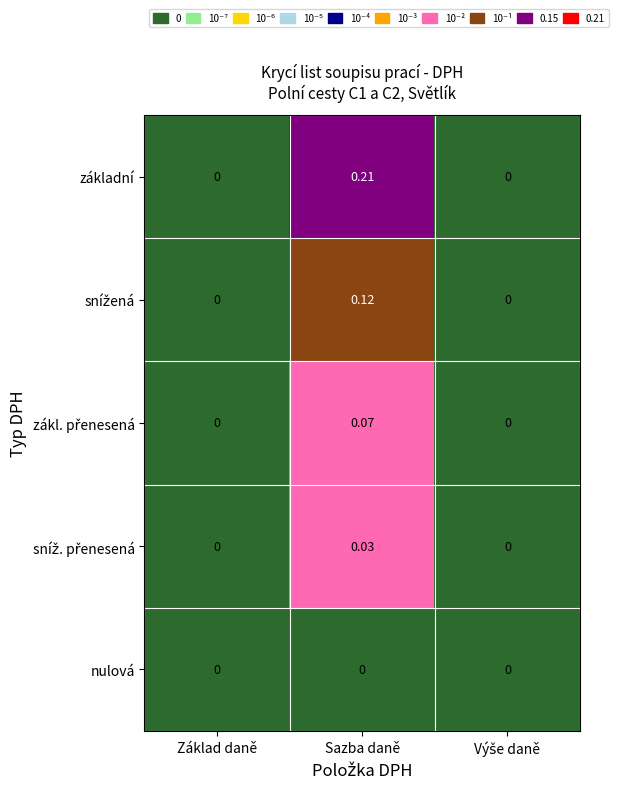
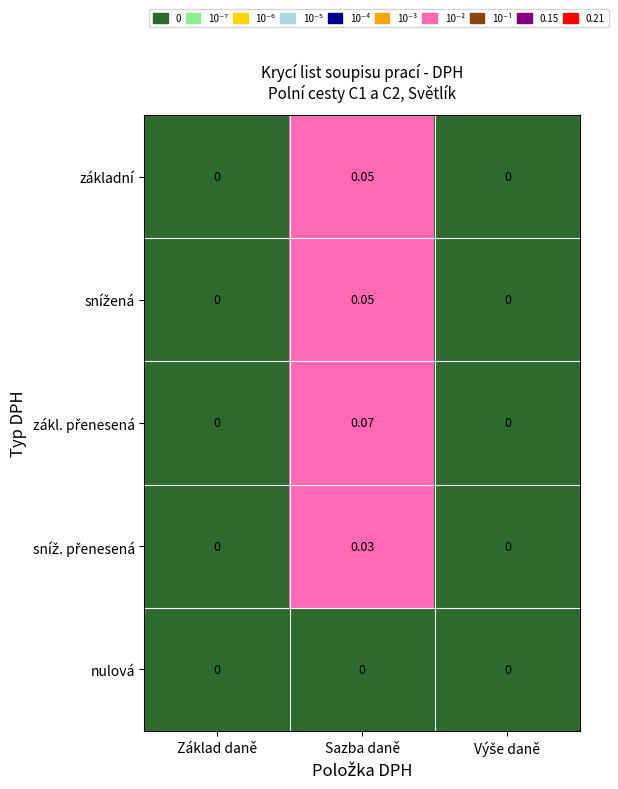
  {
    "základní": {
      "Základ daně": 0,
-     "Sazba daně": 0.21,
+     "Sazba daně": 0.05,
      "Výše daně": 0
    },
    "snížená": {
      "Základ daně": 0,
-     "Sazba daně": 0.12,
+     "Sazba daně": 0.05,
      "Výše daně": 0
    },
    "zákl. přenesená": {
      "Základ daně": 0,
      "Sazba daně": 0.07,
      "Výše daně": 0
    },
    "sníž. přenesená": {
      "Základ daně": 0,
      "Sazba daně": 0.03,
      "Výše daně": 0
    },
    "nulová": {
      "Základ daně": 0,
      "Sazba daně": 0,
      "Výše daně": 0
    }
  }
